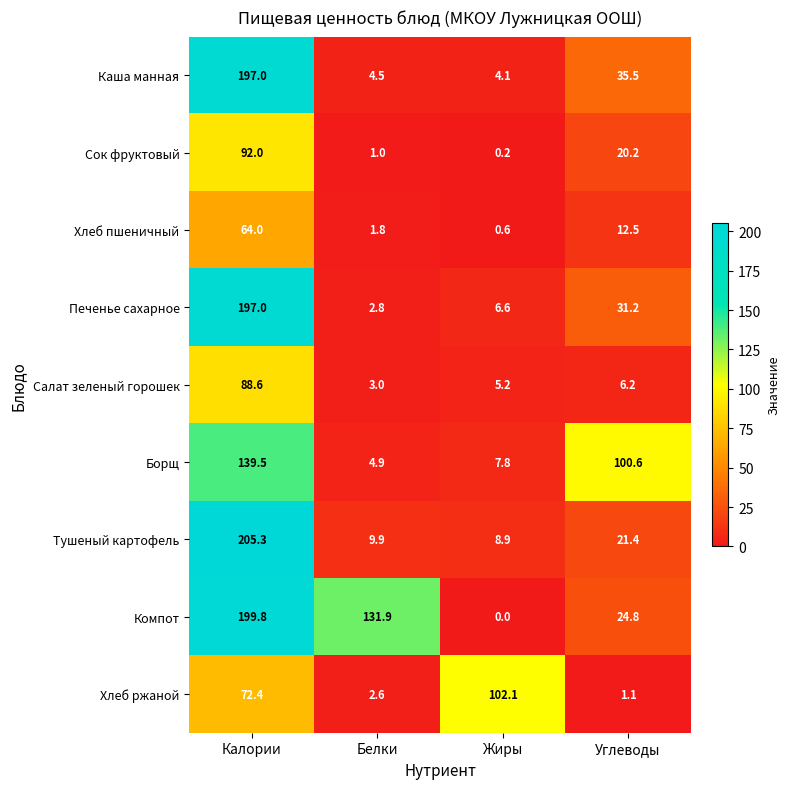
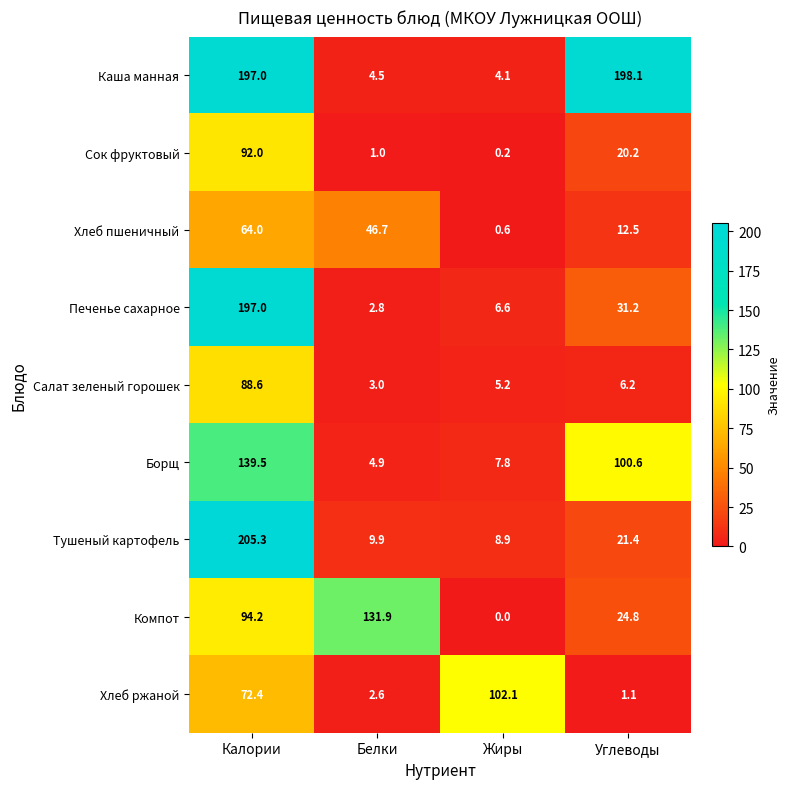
  {
    "Каша манная": {
      "Калории": 197.0,
      "Белки": 4.5,
      "Жиры": 4.1,
-     "Углеводы": 35.5
+     "Углеводы": 198.1
    },
    "Сок фруктовый": {
      "Калории": 92.0,
      "Белки": 1.0,
      "Жиры": 0.2,
      "Углеводы": 20.2
    },
    "Хлеб пшеничный": {
      "Калории": 64.0,
-     "Белки": 1.8,
+     "Белки": 46.7,
      "Жиры": 0.6,
      "Углеводы": 12.5
    },
    "Печенье сахарное": {
      "Калории": 197.0,
      "Белки": 2.8,
      "Жиры": 6.6,
      "Углеводы": 31.2
    },
    "Салат зеленый горошек": {
      "Калории": 88.6,
      "Белки": 3.0,
      "Жиры": 5.2,
      "Углеводы": 6.2
    },
    "Борщ": {
      "Калории": 139.5,
      "Белки": 4.9,
      "Жиры": 7.8,
      "Углеводы": 100.6
    },
    "Тушеный картофель": {
      "Калории": 205.3,
      "Белки": 9.9,
      "Жиры": 8.9,
      "Углеводы": 21.4
    },
    "Компот": {
-     "Калории": 199.8,
+     "Калории": 94.2,
      "Белки": 131.9,
      "Жиры": 0.0,
      "Углеводы": 24.8
    },
    "Хлеб ржаной": {
      "Калории": 72.4,
      "Белки": 2.6,
      "Жиры": 102.1,
      "Углеводы": 1.1
    }
  }
